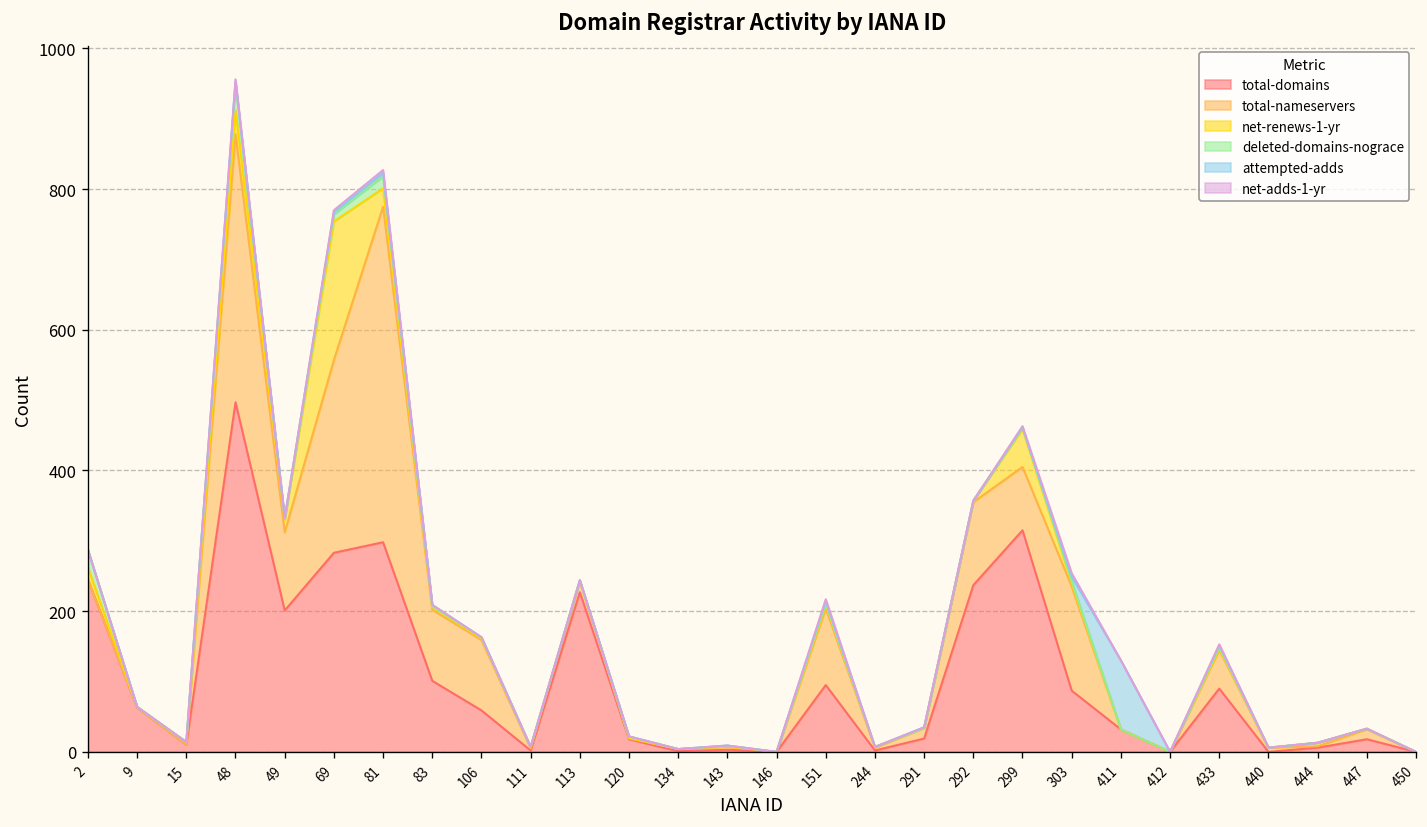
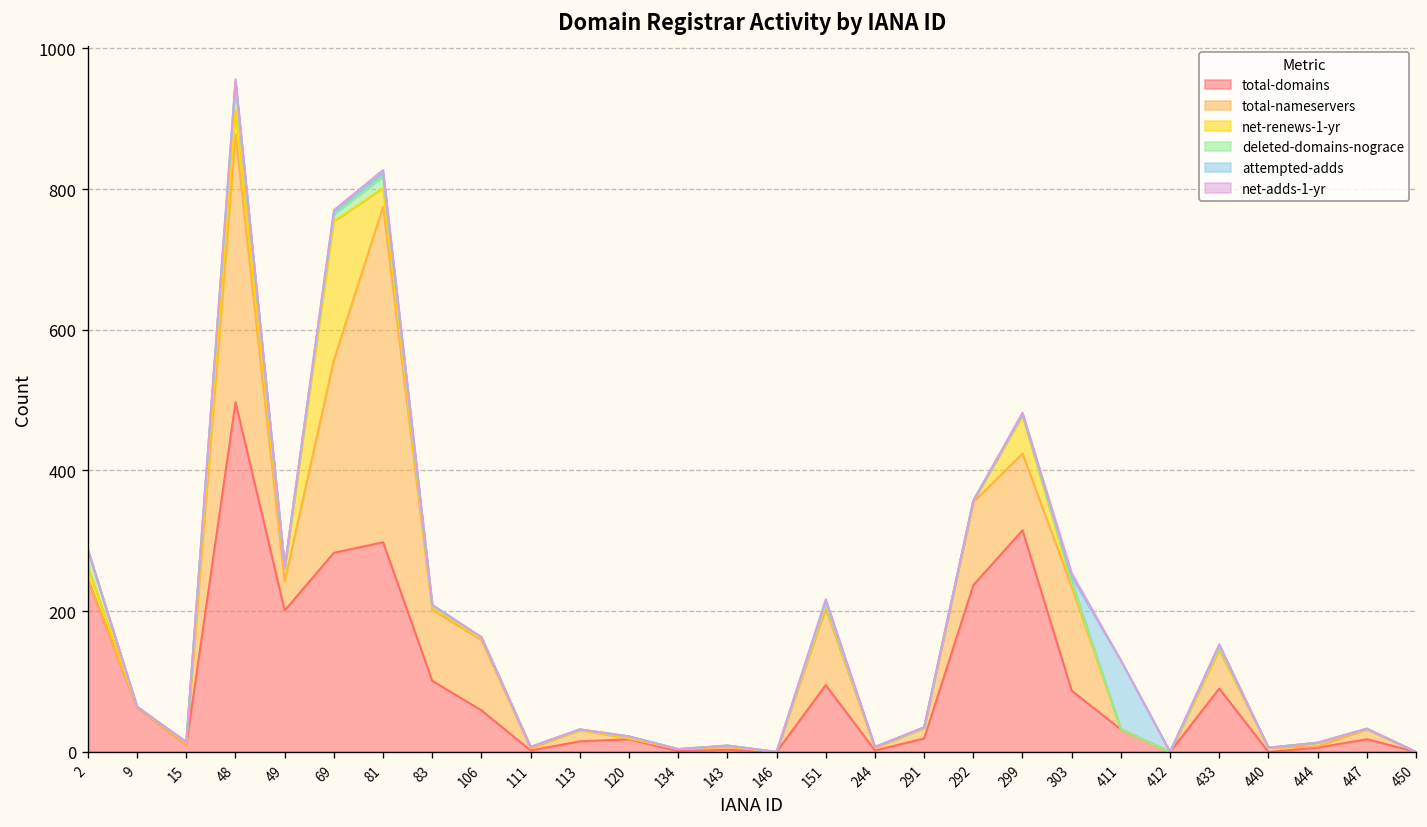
  {
    "total-domains": {
      "48": 500,
      "49": 200,
      "69": 280,
      "81": 300,
      "83": 100,
      "106": 60,
-     "113": 230,
+     "113": 20,
      "151": 100,
      "291": 20,
      "292": 240,
      "299": 320,
      "303": 90,
      "433": 90,
      "440": 0,
      "447": 20
    },
    "total-nameservers": {
      "48": 380,
-     "49": 110,
+     "49": 40,
      "69": 270,
      "81": 480,
      "151": 110,
-     "299": 90,
+     "299": 110,
      "303": 150
    },
    "net-renews-1-yr": {
      "2": 20,
      "48": 30,
      "69": 200,
      "81": 30
    },
    "deleted-domains-nograce": {
      "81": 20
    },
    "attempted-adds": {
      "303": 10
    },
    "net-adds-1-yr": {
      "303": 10
    }
  }
